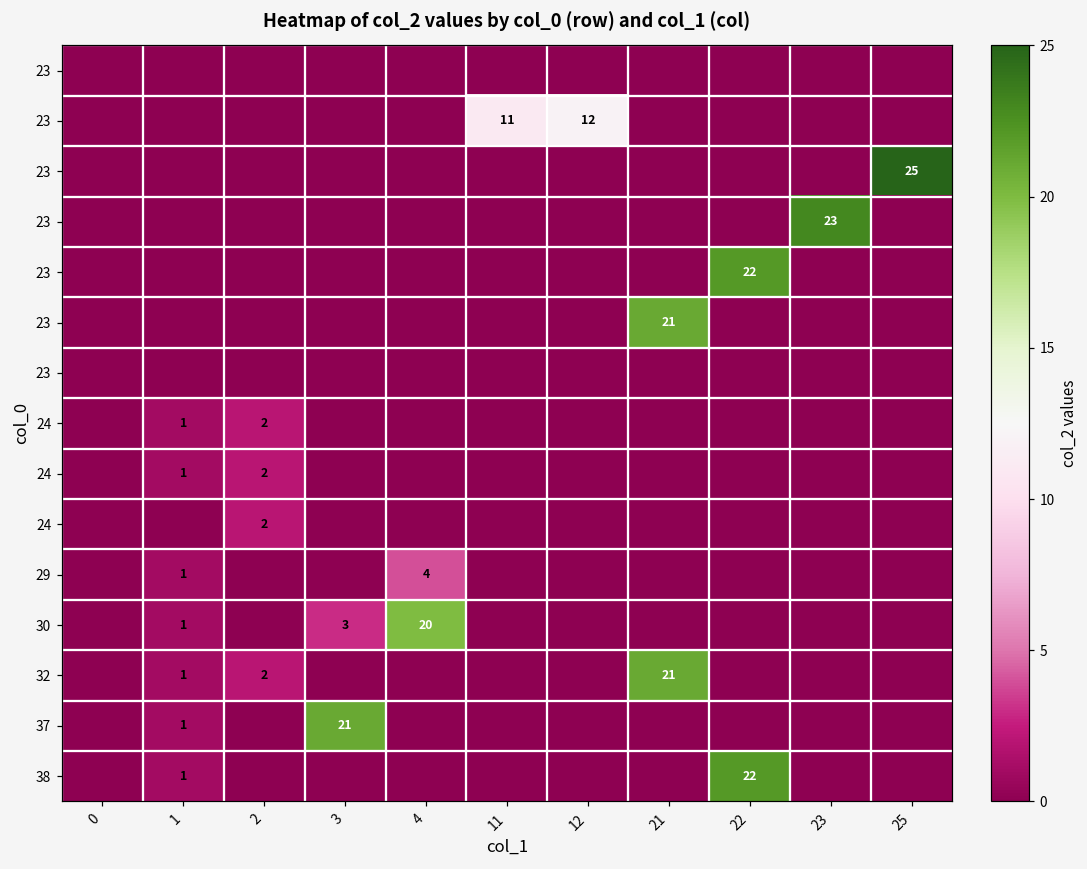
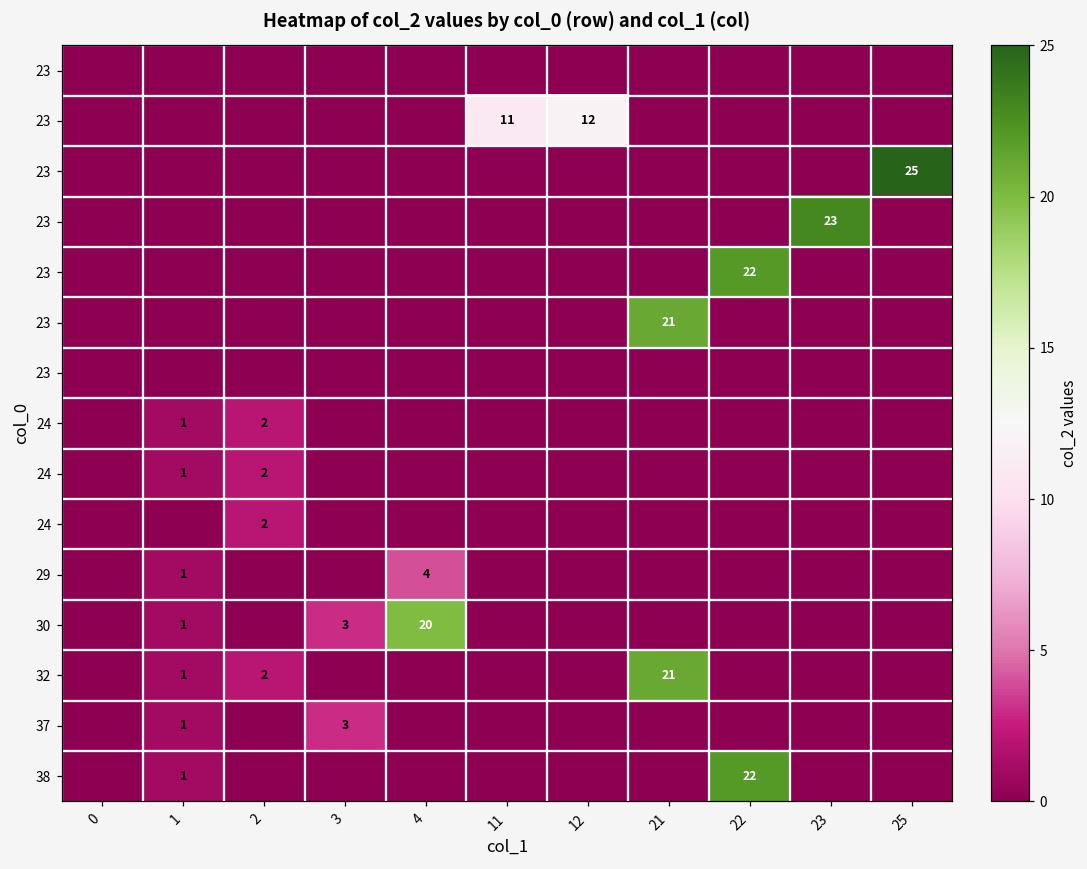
  {
    "29": {
      "1": 1,
      "4": 4
    },
    "30": {
      "1": 1,
      "3": 3,
      "4": 20
    },
    "32": {
      "1": 1,
      "2": 2,
      "21": 21
    },
    "37": {
      "1": 1,
-     "3": 21
+     "3": 3
    },
    "38": {
      "1": 1,
      "22": 22
    }
  }
